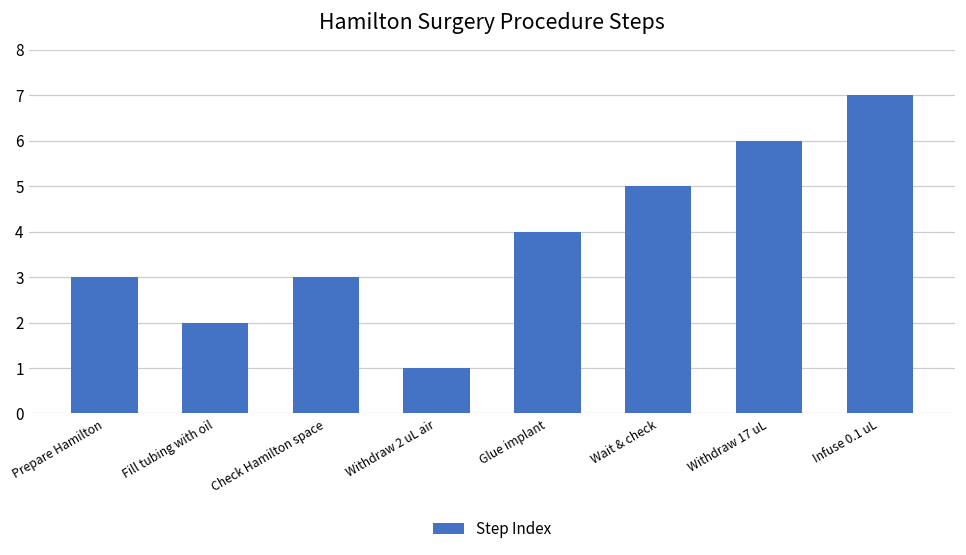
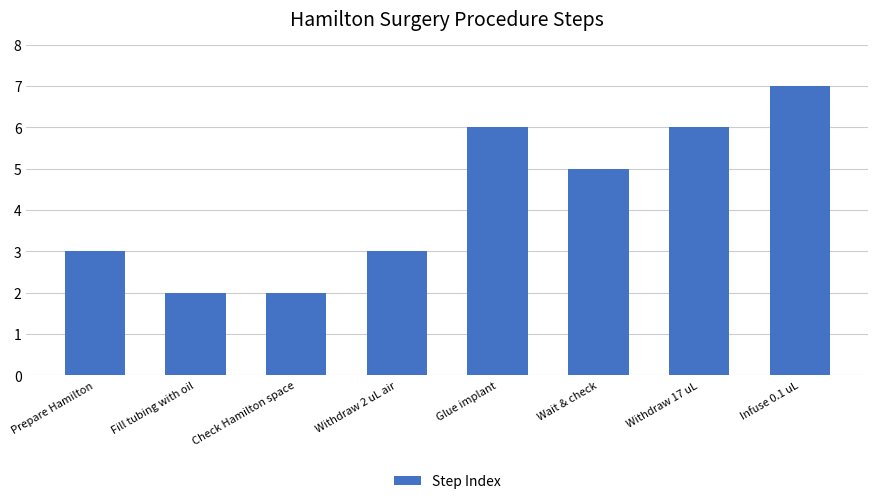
  {
    "Prepare Hamilton": 3,
    "Fill tubing with oil": 2,
-   "Check Hamilton space": 3,
-   "Withdraw 2 uL air": 1,
-   "Glue implant": 4,
+   "Check Hamilton space": 2,
+   "Withdraw 2 uL air": 3,
+   "Glue implant": 6,
    "Wait & check": 5,
    "Withdraw 17 uL": 6,
    "Infuse 0.1 uL": 7
  }
